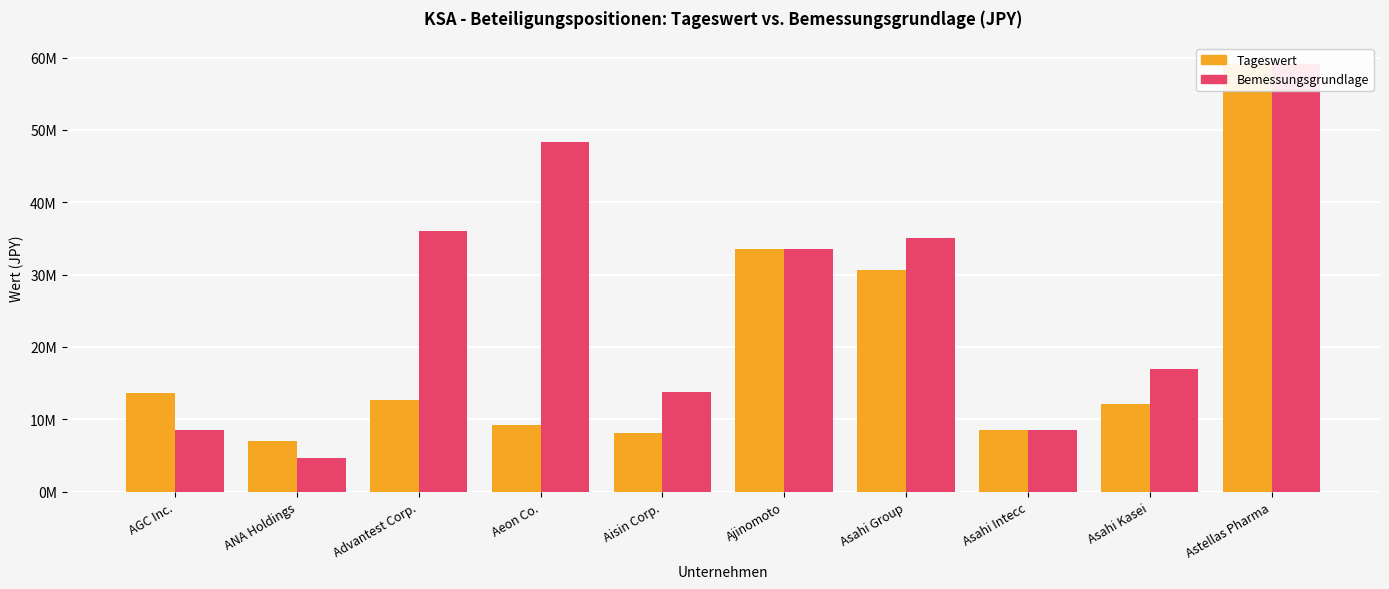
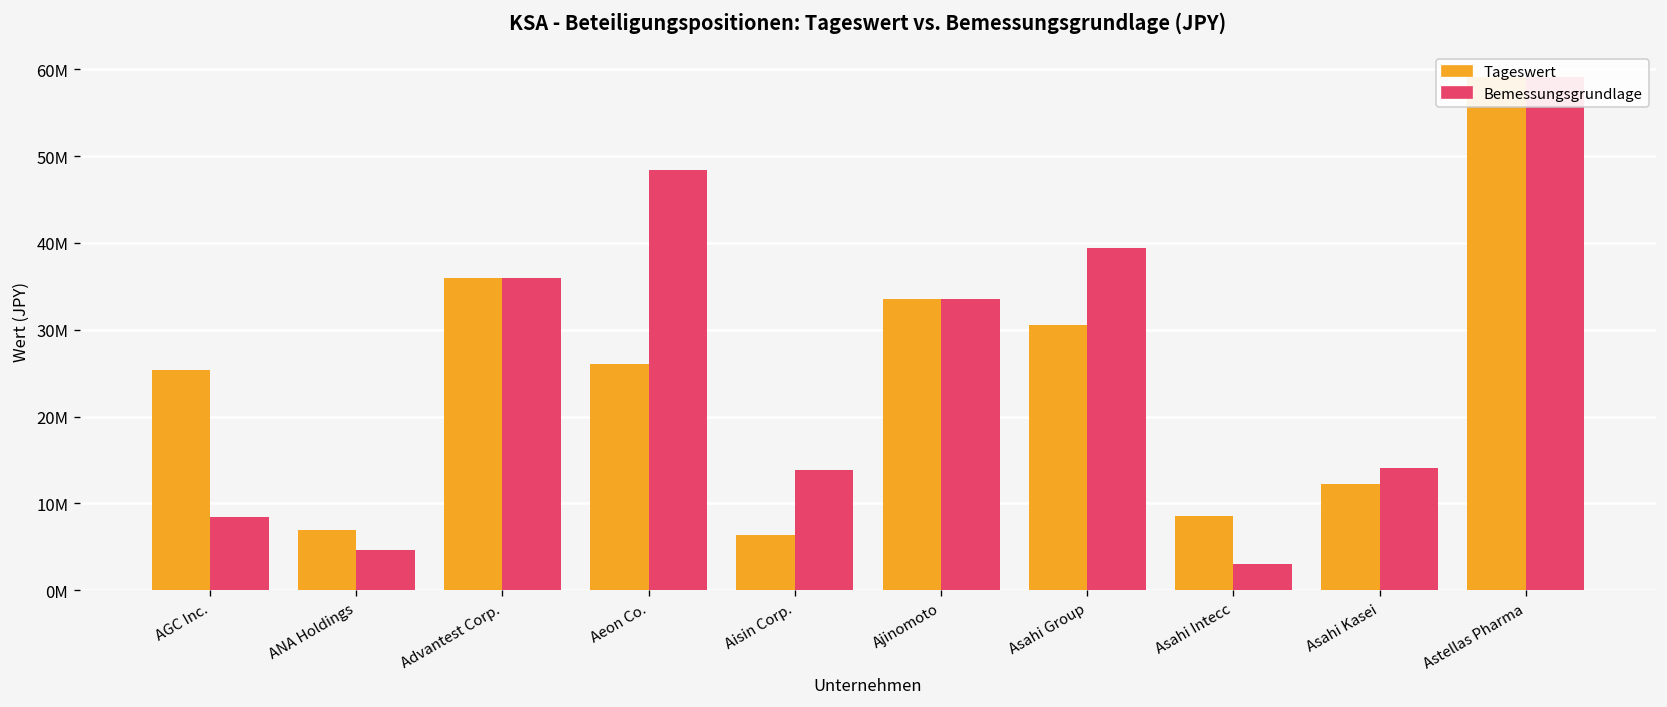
  {
    "Tageswert": {
-     "AGC Inc.": 14000000,
+     "AGC Inc.": 25000000,
      "ANA Holdings": 7000000,
-     "Advantest Corp.": 13000000,
-     "Aeon Co.": 9000000,
-     "Aisin Corp.": 8000000,
+     "Advantest Corp.": 36000000,
+     "Aeon Co.": 26000000,
+     "Aisin Corp.": 6000000,
      "Ajinomoto": 34000000,
      "Asahi Group": 31000000,
      "Asahi Intecc": 9000000,
      "Asahi Kasei": 12000000
    },
    "Bemessungsgrundlage": {
      "AGC Inc.": 8000000,
      "ANA Holdings": 5000000,
      "Advantest Corp.": 36000000,
      "Aeon Co.": 48000000,
      "Aisin Corp.": 14000000,
      "Ajinomoto": 34000000,
-     "Asahi Group": 35000000,
-     "Asahi Intecc": 9000000,
-     "Asahi Kasei": 17000000
+     "Asahi Group": 39000000,
+     "Asahi Intecc": 3000000,
+     "Asahi Kasei": 14000000
    }
  }
